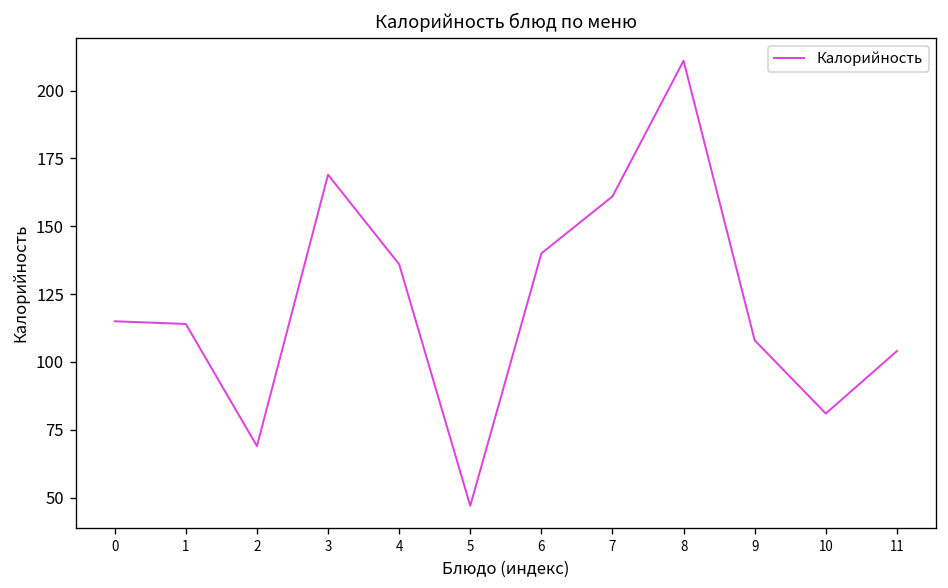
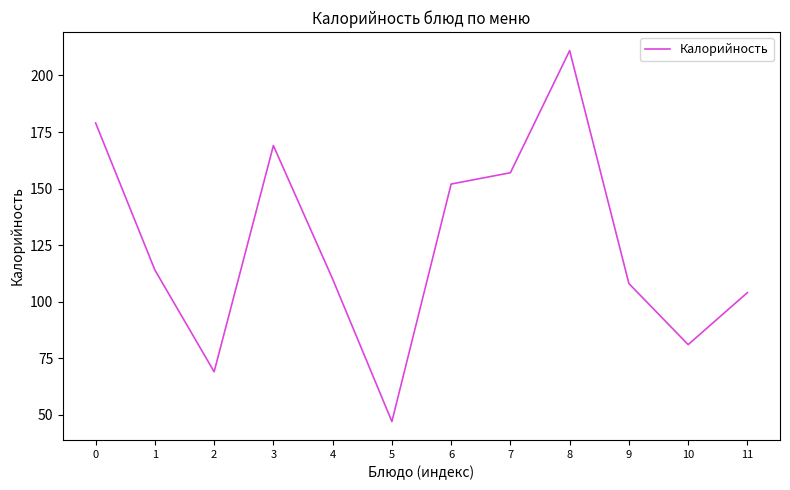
  {
-   "0": 115,
+   "0": 179,
    "1": 114,
    "2": 69,
    "3": 169,
-   "4": 136,
+   "4": 110,
    "5": 47,
-   "6": 140,
-   "7": 161,
+   "6": 152,
+   "7": 157,
    "8": 211,
    "9": 108,
    "10": 81,
    "11": 104
  }
